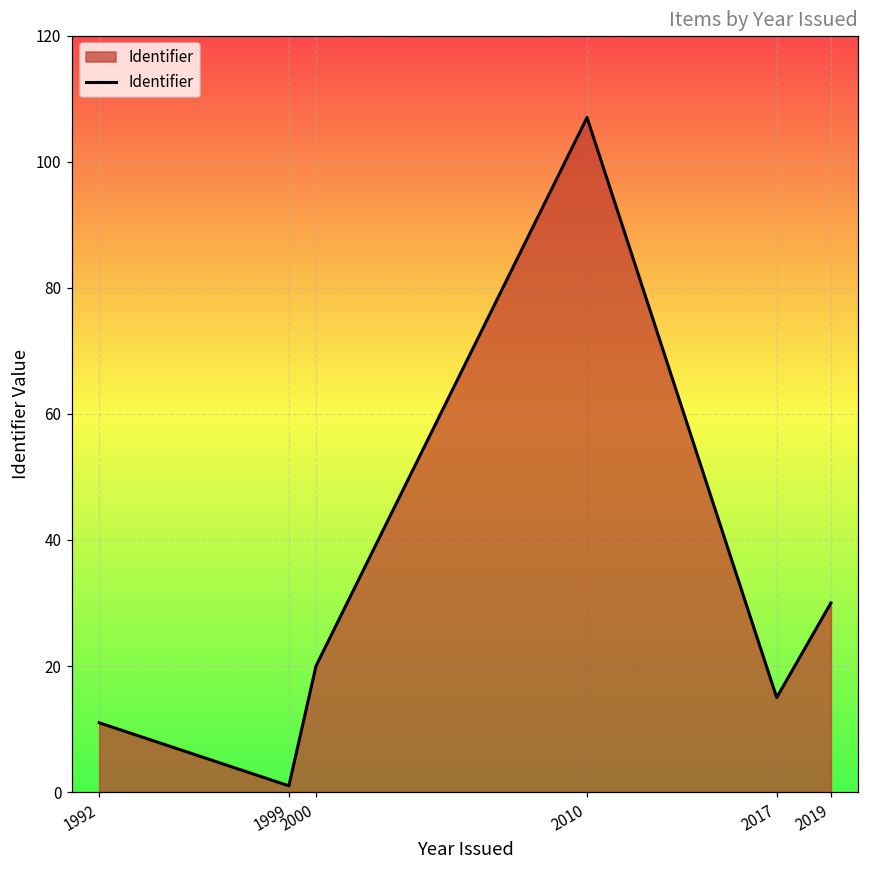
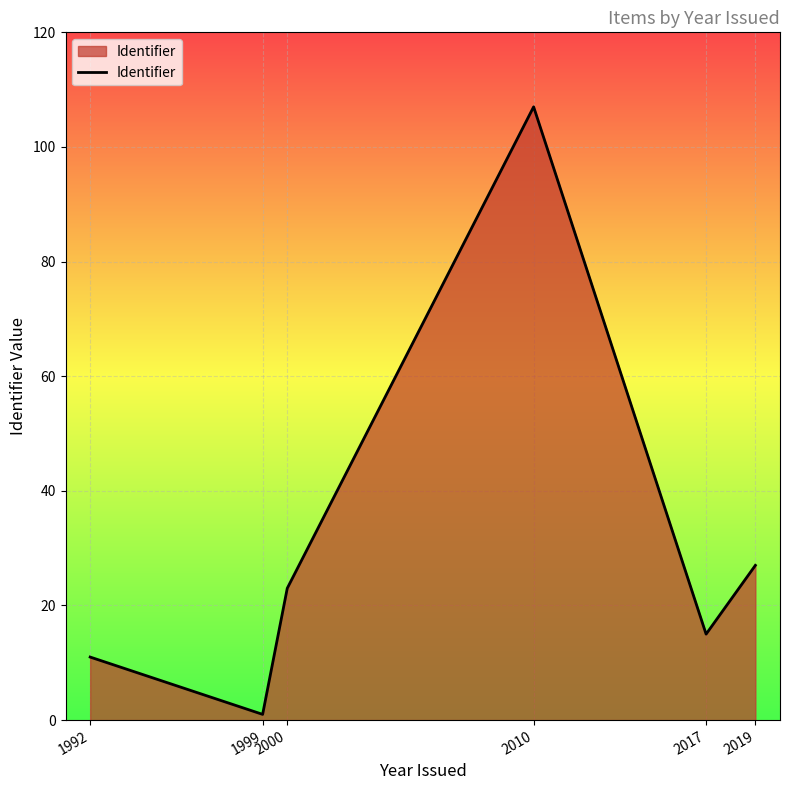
  {
    "1992": 11,
    "1999": 1,
-   "2000": 20,
+   "2000": 23,
    "2010": 107,
    "2017": 15,
-   "2019": 30
+   "2019": 27
  }
